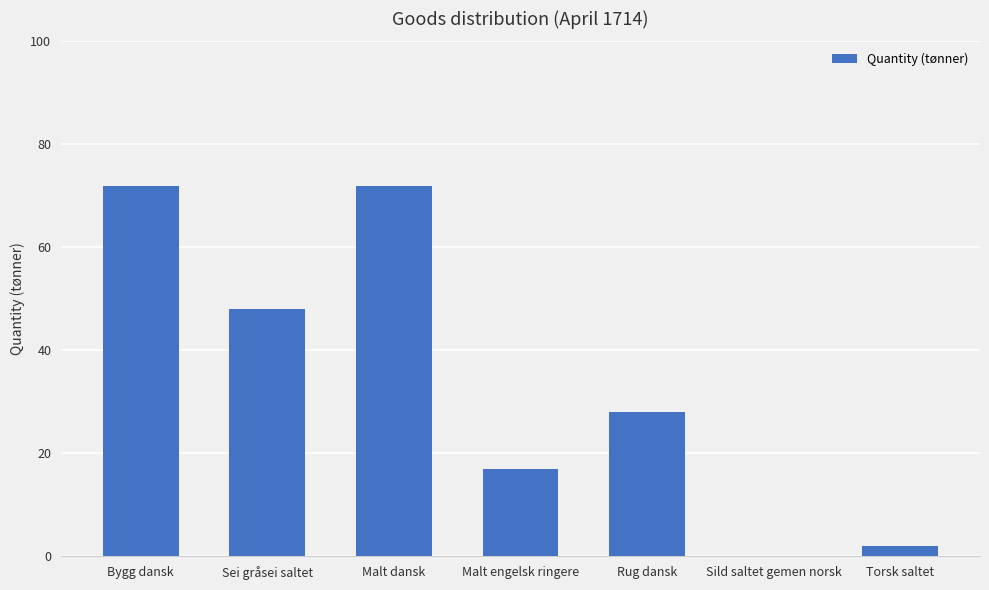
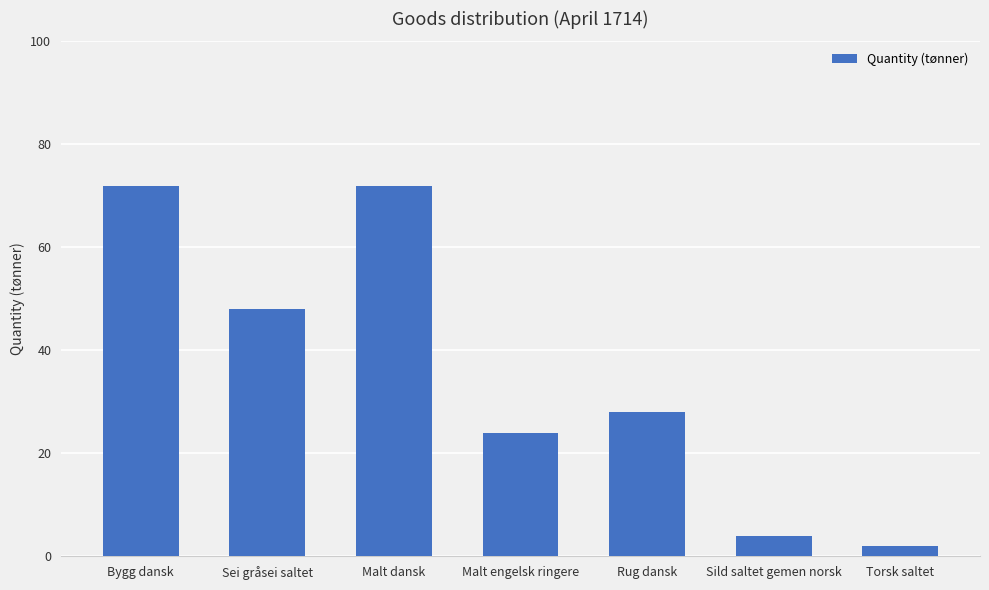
  {
    "Bygg dansk": 72,
    "Sei gråsei saltet": 48,
    "Malt dansk": 72,
-   "Malt engelsk ringere": 17,
+   "Malt engelsk ringere": 24,
    "Rug dansk": 28,
-   "Sild saltet gemen norsk": 0,
+   "Sild saltet gemen norsk": 4,
    "Torsk saltet": 2
  }
